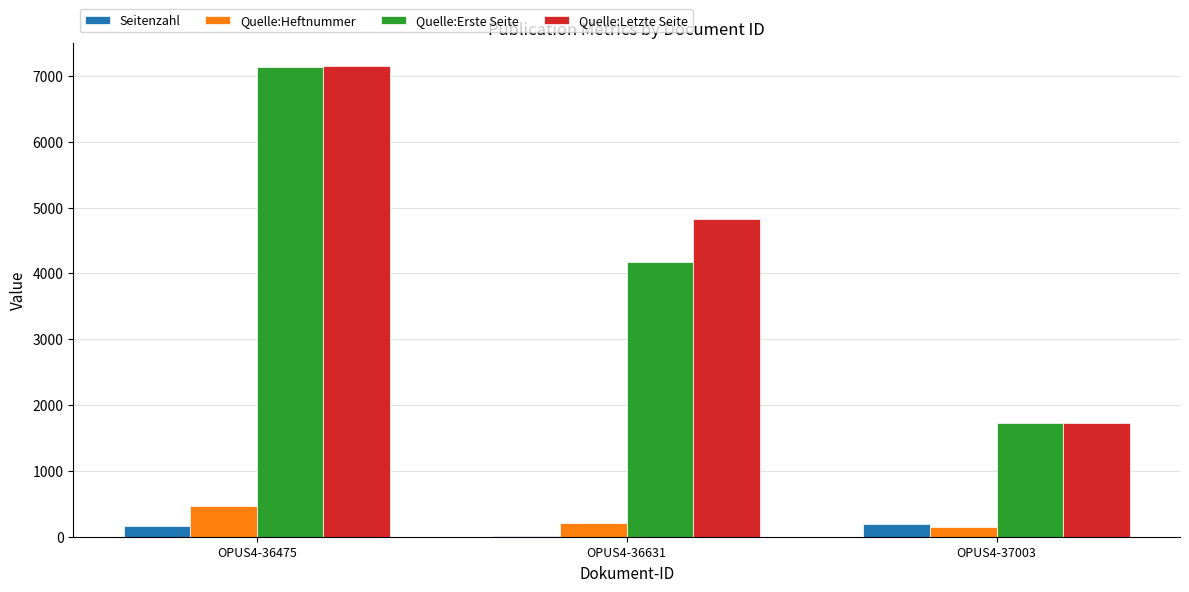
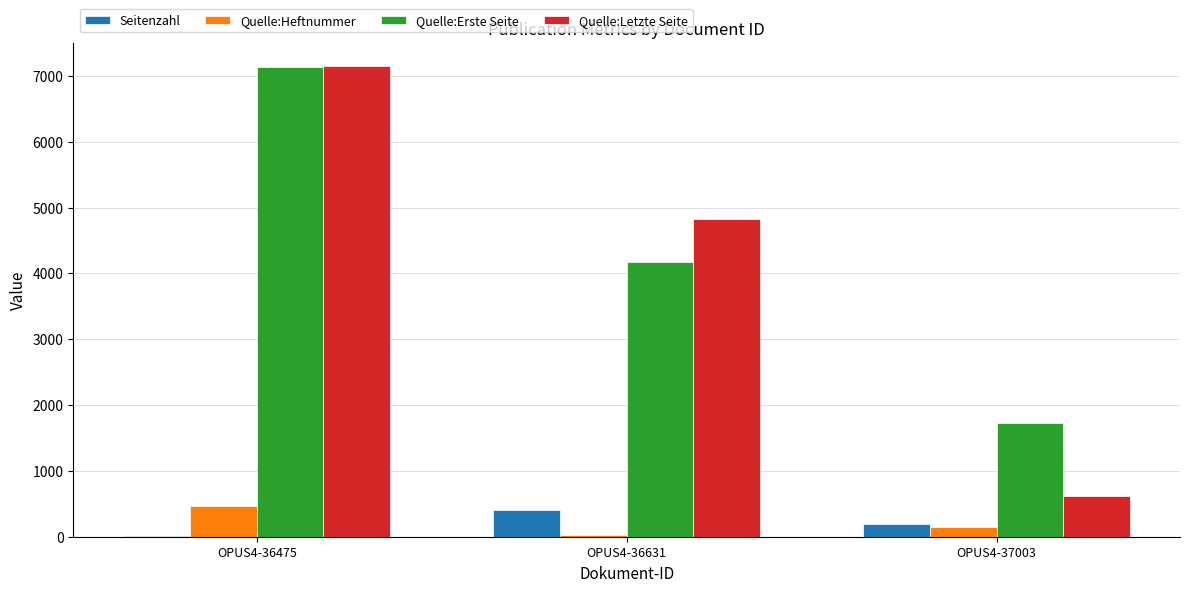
  {
    "Seitenzahl": {
-     "OPUS4-36475": 200,
-     "OPUS4-36631": 0,
+     "OPUS4-36475": 0,
+     "OPUS4-36631": 400,
      "OPUS4-37003": 200
    },
    "Quelle:Heftnummer": {
      "OPUS4-36475": 500,
-     "OPUS4-36631": 200,
+     "OPUS4-36631": 0,
      "OPUS4-37003": 100
    },
    "Quelle:Erste Seite": {
      "OPUS4-36475": 7100,
      "OPUS4-36631": 4200,
      "OPUS4-37003": 1700
    },
    "Quelle:Letzte Seite": {
      "OPUS4-36475": 7100,
      "OPUS4-36631": 4800,
-     "OPUS4-37003": 1700
+     "OPUS4-37003": 600
    }
  }
